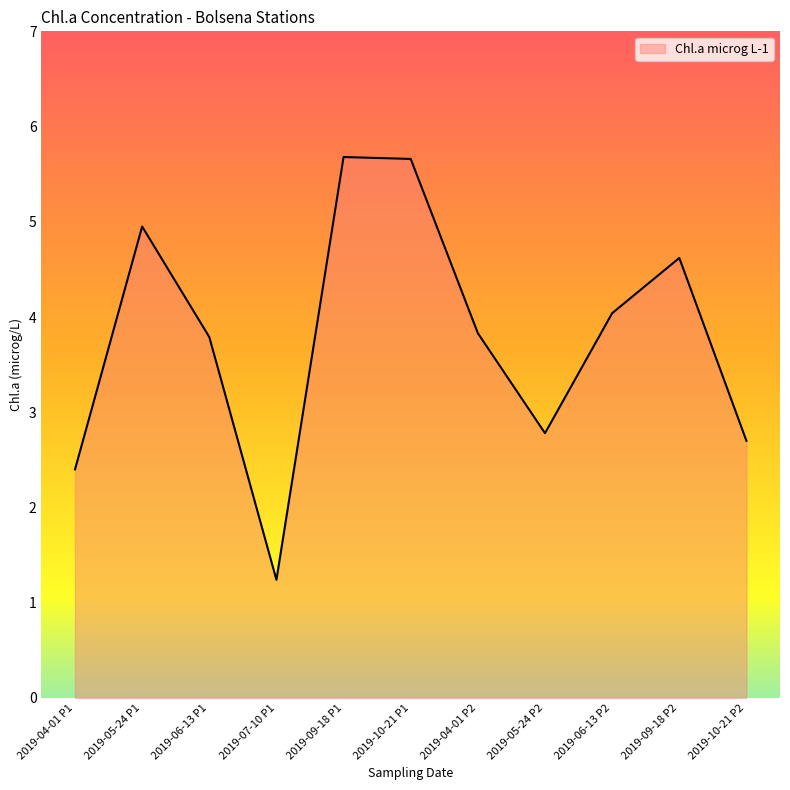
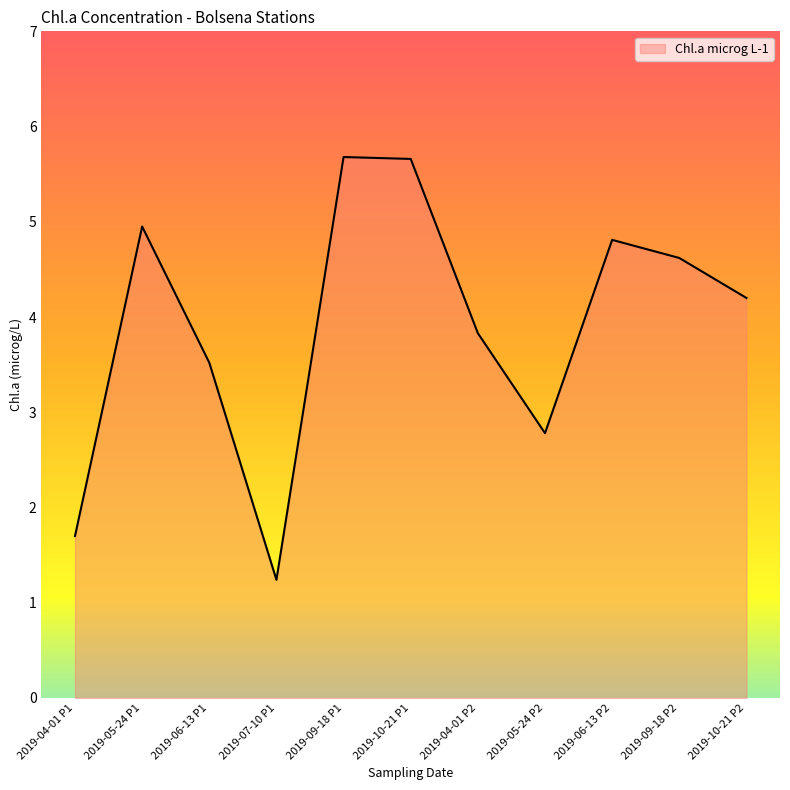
  {
-   "2019-04-01 P1": 2.4,
+   "2019-04-01 P1": 1.7,
    "2019-05-24 P1": 5.0,
-   "2019-06-13 P1": 3.8,
+   "2019-06-13 P1": 3.5,
    "2019-07-10 P1": 1.2,
    "2019-09-18 P1": 5.7,
    "2019-10-21 P1": 5.7,
    "2019-04-01 P2": 3.8,
    "2019-05-24 P2": 2.8,
-   "2019-06-13 P2": 4.0,
+   "2019-06-13 P2": 4.8,
    "2019-09-18 P2": 4.6,
-   "2019-10-21 P2": 2.7
+   "2019-10-21 P2": 4.2
  }
